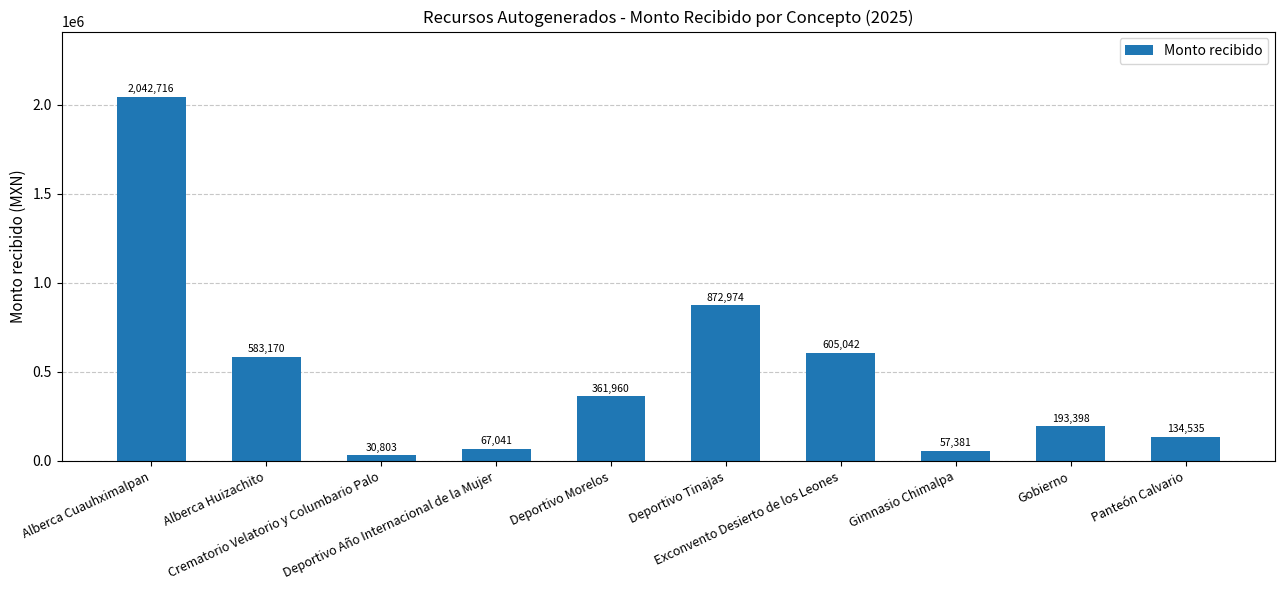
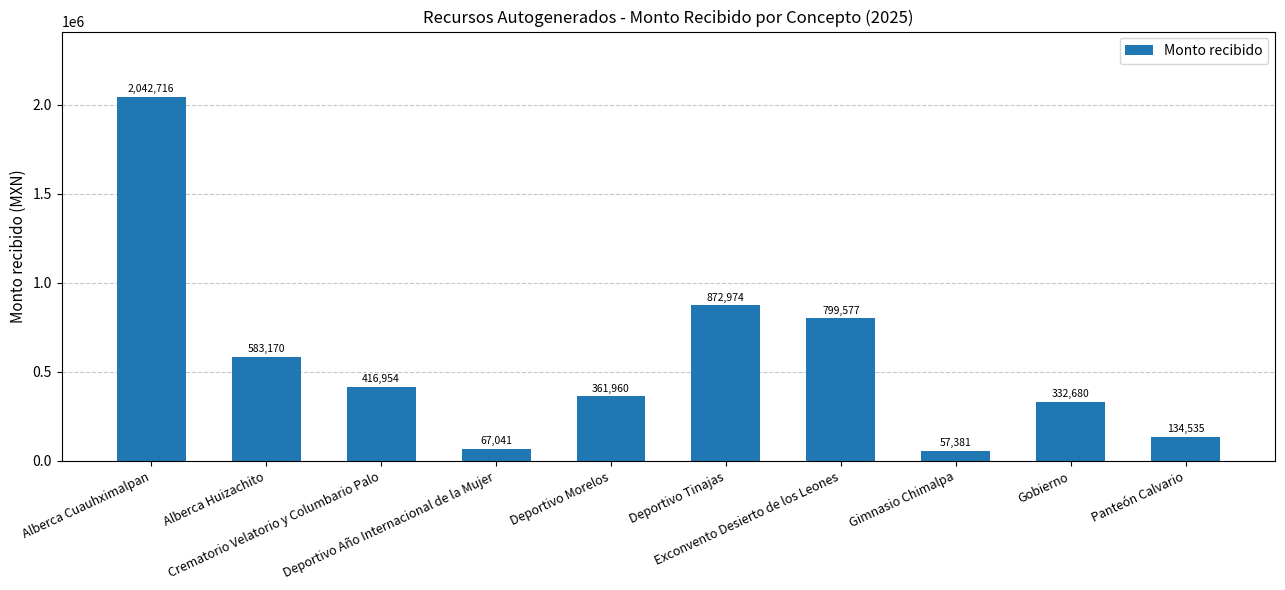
  {
    "Alberca Cuauhximalpan": "2,042,716",
    "Alberca Huizachito": "583,170",
-   "Crematorio Velatorio y Columbario Palo": "30,803",
+   "Crematorio Velatorio y Columbario Palo": "416,954",
    "Deportivo Año Internacional de la Mujer": "67,041",
    "Deportivo Morelos": "361,960",
    "Deportivo Tinajas": "872,974",
-   "Exconvento Desierto de los Leones": "605,042",
+   "Exconvento Desierto de los Leones": "799,577",
    "Gimnasio Chimalpa": "57,381",
-   "Gobierno": "193,398",
+   "Gobierno": "332,680",
    "Panteón Calvario": "134,535"
  }
